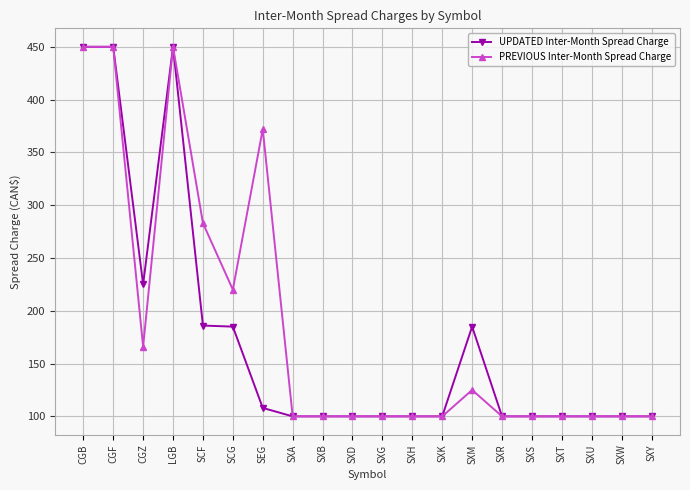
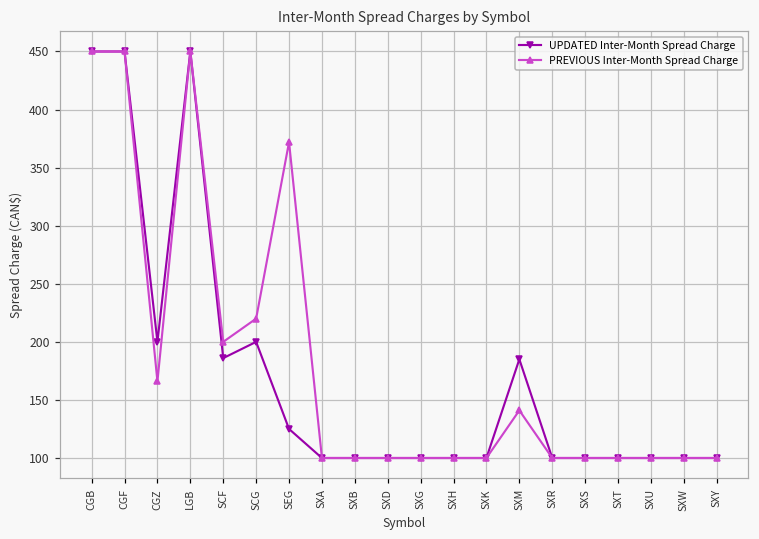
  {
    "UPDATED Inter-Month Spread Charge": {
-     "CGZ": 225,
+     "CGZ": 200,
      "SCF": 186,
-     "SCG": 185,
-     "SEG": 108,
+     "SCG": 200,
+     "SEG": 125,
      "SXM": 185
    },
    "PREVIOUS Inter-Month Spread Charge": {
      "CGZ": 166,
-     "SCF": 283,
+     "SCF": 200,
      "SCG": 220,
      "SEG": 372,
-     "SXM": 125
+     "SXM": 141
    }
  }
